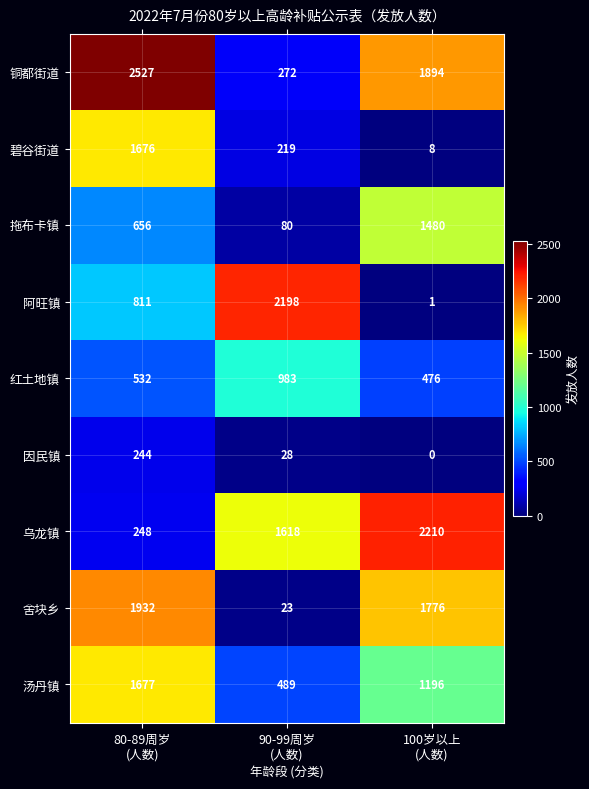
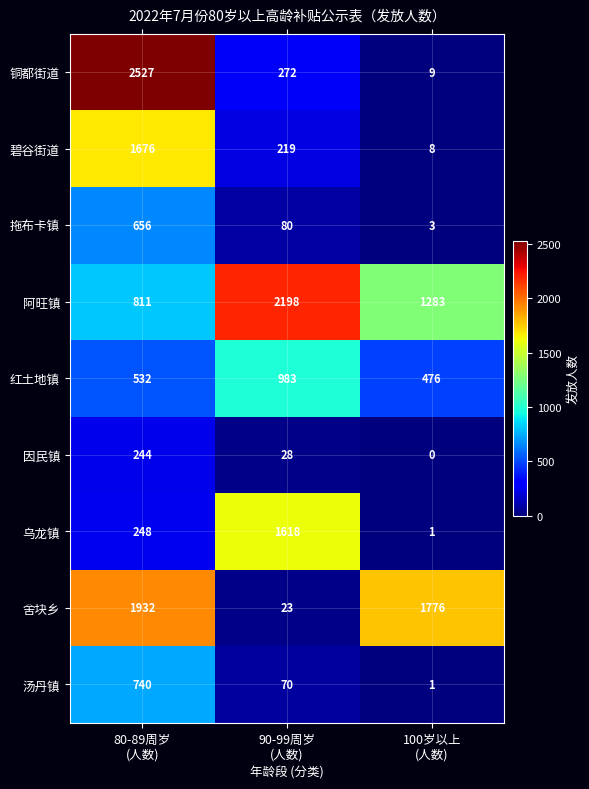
  {
    "铜都街道": {
      "80-89周岁 (人数)": 2527,
      "90-99周岁 (人数)": 272,
-     "100岁以上 (人数)": 1894
+     "100岁以上 (人数)": 9
    },
    "碧谷街道": {
      "80-89周岁 (人数)": 1676,
      "90-99周岁 (人数)": 219,
      "100岁以上 (人数)": 8
    },
    "拖布卡镇": {
      "80-89周岁 (人数)": 656,
      "90-99周岁 (人数)": 80,
-     "100岁以上 (人数)": 1480
+     "100岁以上 (人数)": 3
    },
    "阿旺镇": {
      "80-89周岁 (人数)": 811,
      "90-99周岁 (人数)": 2198,
-     "100岁以上 (人数)": 1
+     "100岁以上 (人数)": 1283
    },
    "红土地镇": {
      "80-89周岁 (人数)": 532,
      "90-99周岁 (人数)": 983,
      "100岁以上 (人数)": 476
    },
    "因民镇": {
      "80-89周岁 (人数)": 244,
      "90-99周岁 (人数)": 28,
      "100岁以上 (人数)": 0
    },
    "乌龙镇": {
      "80-89周岁 (人数)": 248,
      "90-99周岁 (人数)": 1618,
-     "100岁以上 (人数)": 2210
+     "100岁以上 (人数)": 1
    },
    "舍块乡": {
      "80-89周岁 (人数)": 1932,
      "90-99周岁 (人数)": 23,
      "100岁以上 (人数)": 1776
    },
    "汤丹镇": {
-     "80-89周岁 (人数)": 1677,
-     "90-99周岁 (人数)": 489,
-     "100岁以上 (人数)": 1196
+     "80-89周岁 (人数)": 740,
+     "90-99周岁 (人数)": 70,
+     "100岁以上 (人数)": 1
    }
  }
